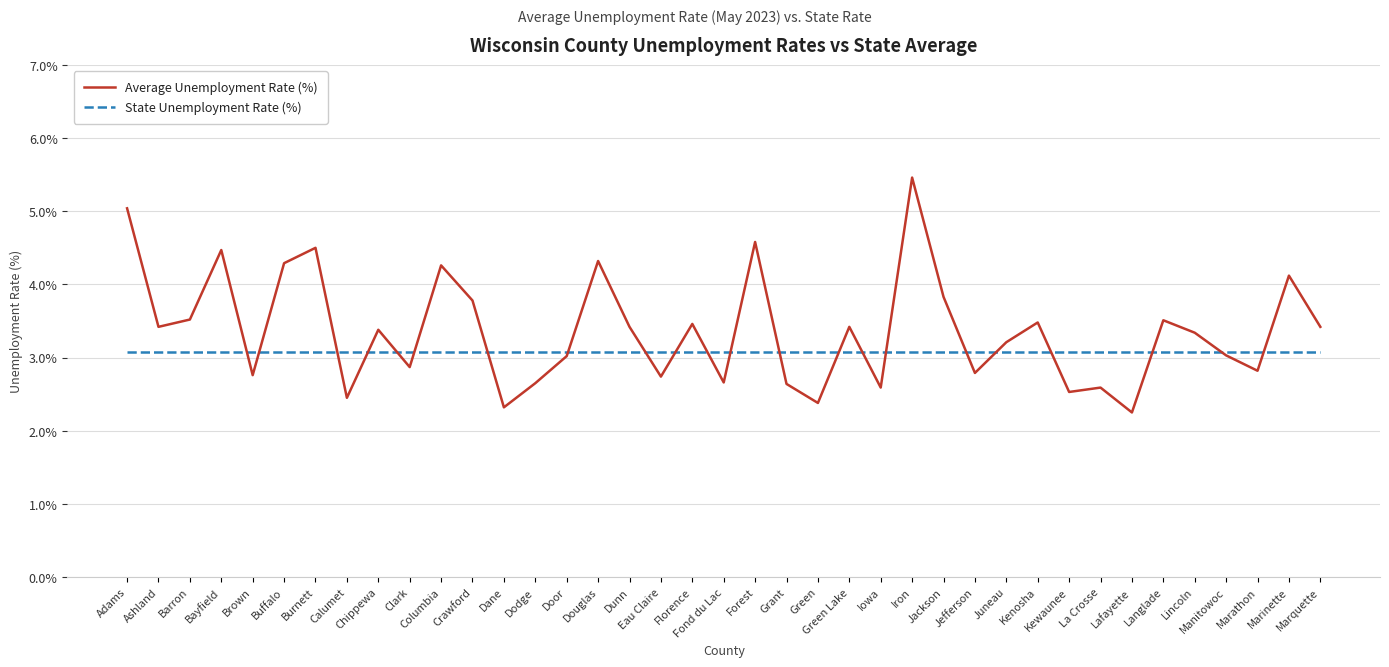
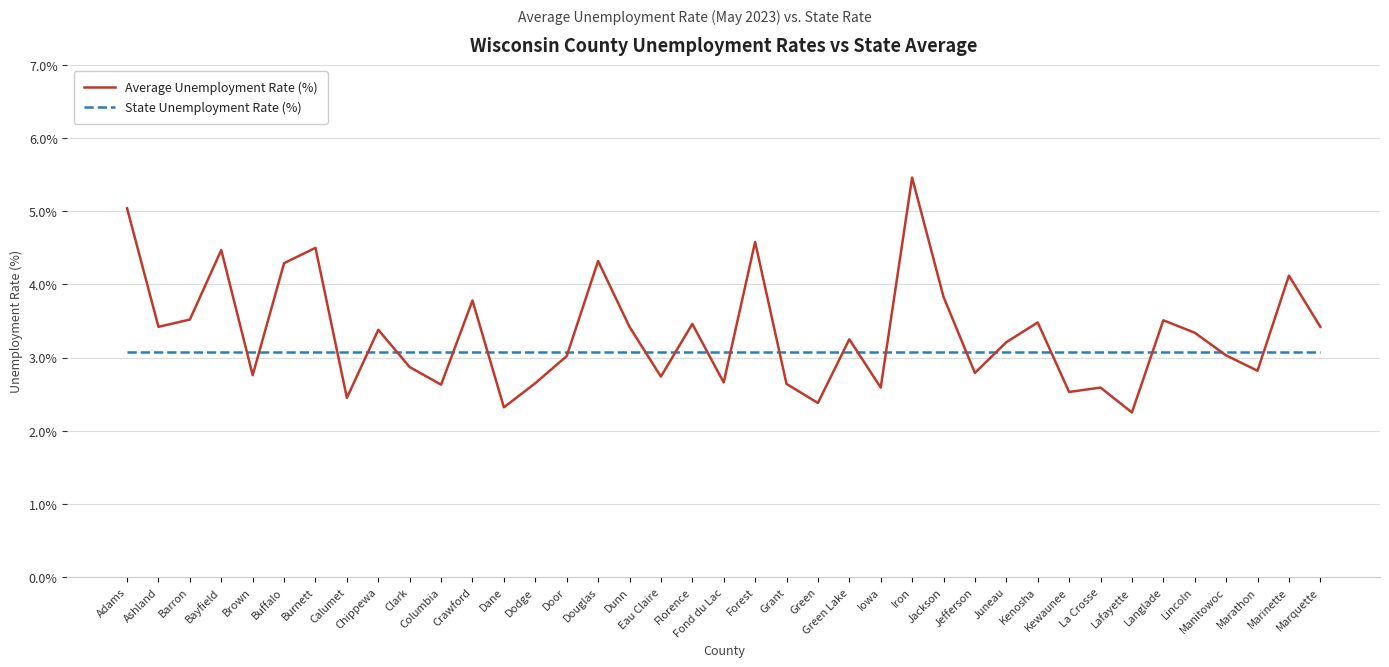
  {
    "Average Unemployment Rate (%)": {
      "Adams": "5.0%",
      "Ashland": "3.4%",
      "Barron": "3.5%",
      "Bayfield": "4.5%",
      "Brown": "2.8%",
      "Buffalo": "4.3%",
      "Burnett": "4.5%",
      "Calumet": "2.5%",
      "Chippewa": "3.4%",
      "Clark": "2.9%",
-     "Columbia": "4.3%",
+     "Columbia": "2.6%",
      "Crawford": "3.8%",
      "Dane": "2.3%",
      "Dodge": "2.7%",
      "Door": "3.0%",
      "Douglas": "4.3%",
      "Dunn": "3.4%",
      "Eau Claire": "2.7%",
      "Florence": "3.5%",
      "Fond du Lac": "2.7%",
      "Forest": "4.6%",
      "Grant": "2.6%",
      "Green": "2.4%",
-     "Green Lake": "3.4%",
+     "Green Lake": "3.3%",
      "Iowa": "2.6%",
      "Iron": "5.5%",
      "Jackson": "3.8%",
      "Jefferson": "2.8%",
      "Juneau": "3.2%",
      "Kenosha": "3.5%",
      "Kewaunee": "2.5%",
      "La Crosse": "2.6%",
      "Lafayette": "2.3%",
      "Langlade": "3.5%",
      "Lincoln": "3.3%",
      "Manitowoc": "3.0%",
      "Marathon": "2.8%",
      "Marinette": "4.1%",
      "Marquette": "3.4%"
    },
    "State Unemployment Rate (%)": {
      "Adams": "3.1%",
      "Ashland": "3.1%",
      "Barron": "3.1%",
      "Bayfield": "3.1%",
      "Brown": "3.1%",
      "Buffalo": "3.1%",
      "Burnett": "3.1%",
      "Calumet": "3.1%",
      "Chippewa": "3.1%",
      "Clark": "3.1%",
      "Columbia": "3.1%",
      "Crawford": "3.1%",
      "Dane": "3.1%",
      "Dodge": "3.1%",
      "Door": "3.1%",
      "Douglas": "3.1%",
      "Dunn": "3.1%",
      "Eau Claire": "3.1%",
      "Florence": "3.1%",
      "Fond du Lac": "3.1%",
      "Forest": "3.1%",
      "Grant": "3.1%",
      "Green": "3.1%",
      "Green Lake": "3.1%",
      "Iowa": "3.1%",
      "Iron": "3.1%",
      "Jackson": "3.1%",
      "Jefferson": "3.1%",
      "Juneau": "3.1%",
      "Kenosha": "3.1%",
      "Kewaunee": "3.1%",
      "La Crosse": "3.1%",
      "Lafayette": "3.1%",
      "Langlade": "3.1%",
      "Lincoln": "3.1%",
      "Manitowoc": "3.1%",
      "Marathon": "3.1%",
      "Marinette": "3.1%",
      "Marquette": "3.1%"
    }
  }
